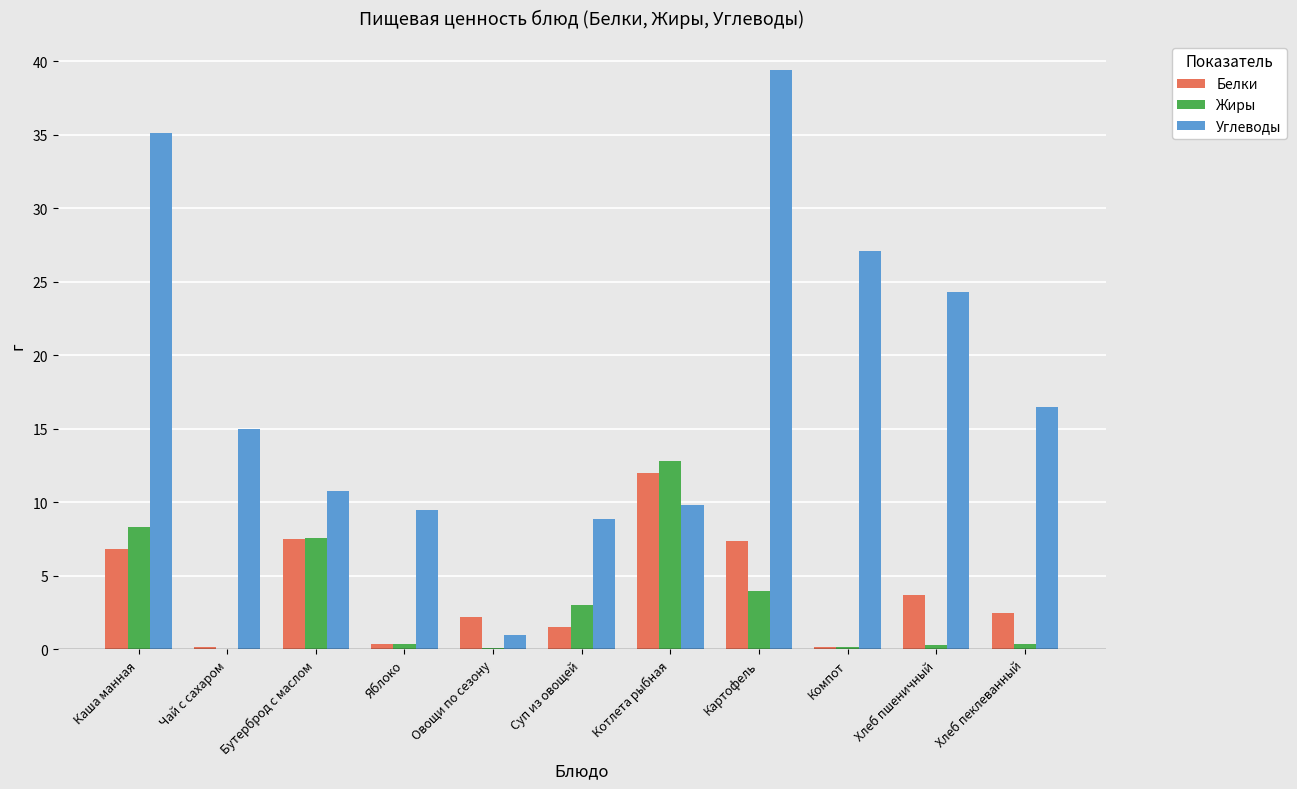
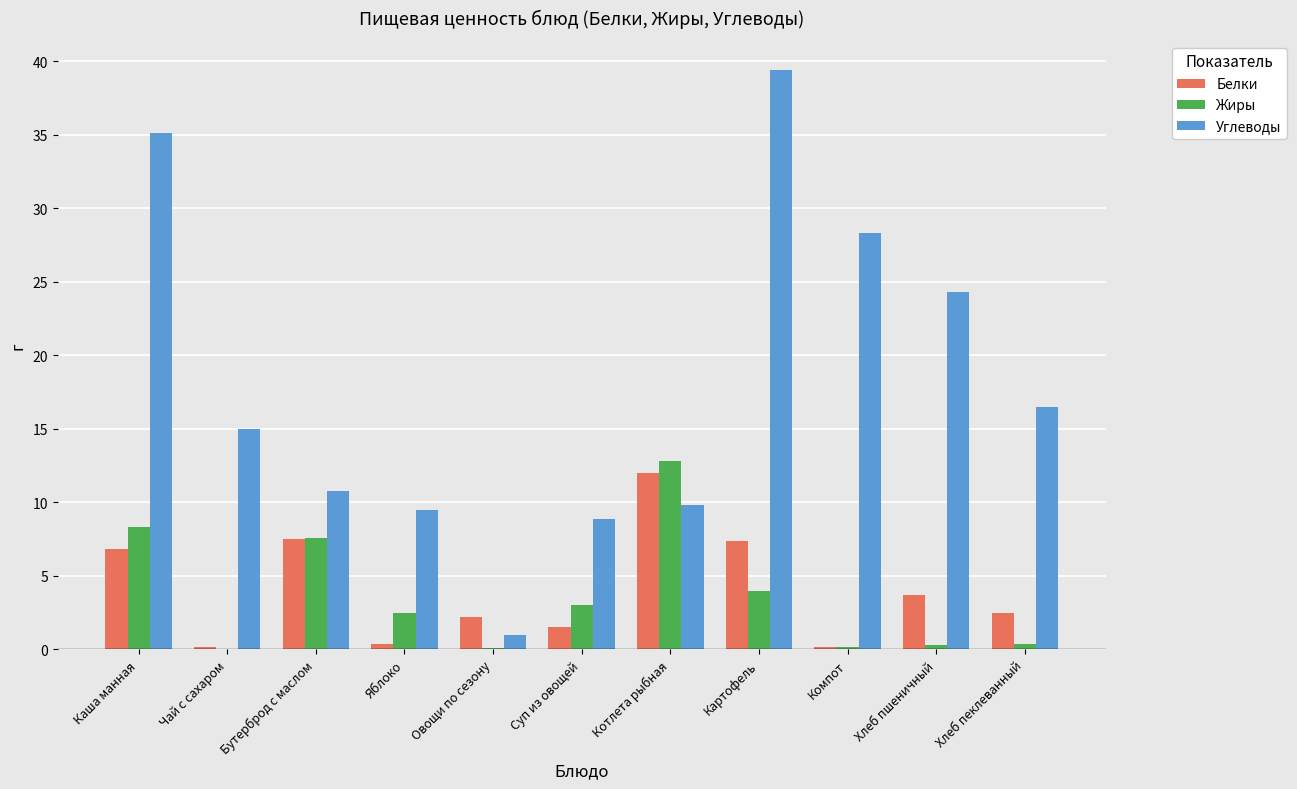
  {
    "Белки": {
      "Каша манная": 6.8,
      "Чай с сахаром": 0.2,
      "Бутерброд с маслом": 7.5,
      "Яблоко": 0.4,
      "Овощи по сезону": 2.2,
      "Суп из овощей": 1.5,
      "Котлета рыбная": 12.0,
      "Картофель": 7.4,
      "Компот": 0.2,
      "Хлеб пшеничный": 3.7,
      "Хлеб пеклеванный": 2.5
    },
    "Жиры": {
      "Каша манная": 8.3,
      "Чай с сахаром": 0.0,
      "Бутерброд с маслом": 7.6,
-     "Яблоко": 0.4,
+     "Яблоко": 2.5,
      "Суп из овощей": 3.0,
      "Котлета рыбная": 12.8,
      "Картофель": 4.0,
      "Компот": 0.2,
      "Хлеб пшеничный": 0.3,
      "Хлеб пеклеванный": 0.4
    },
    "Углеводы": {
      "Каша манная": 35.1,
      "Чай с сахаром": 15.0,
      "Бутерброд с маслом": 10.8,
      "Яблоко": 9.5,
      "Овощи по сезону": 1.0,
      "Суп из овощей": 8.9,
      "Котлета рыбная": 9.8,
      "Картофель": 39.4,
-     "Компот": 27.1,
+     "Компот": 28.3,
      "Хлеб пшеничный": 24.3,
      "Хлеб пеклеванный": 16.5
    }
  }
